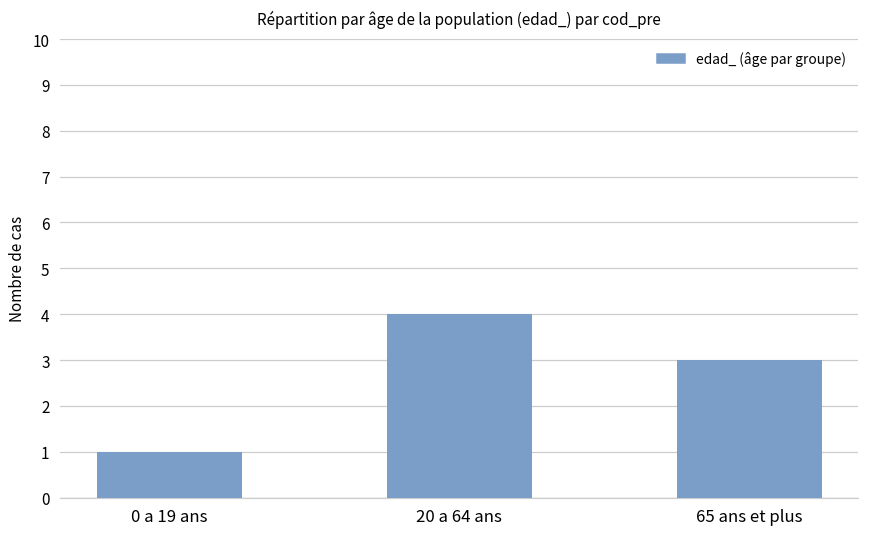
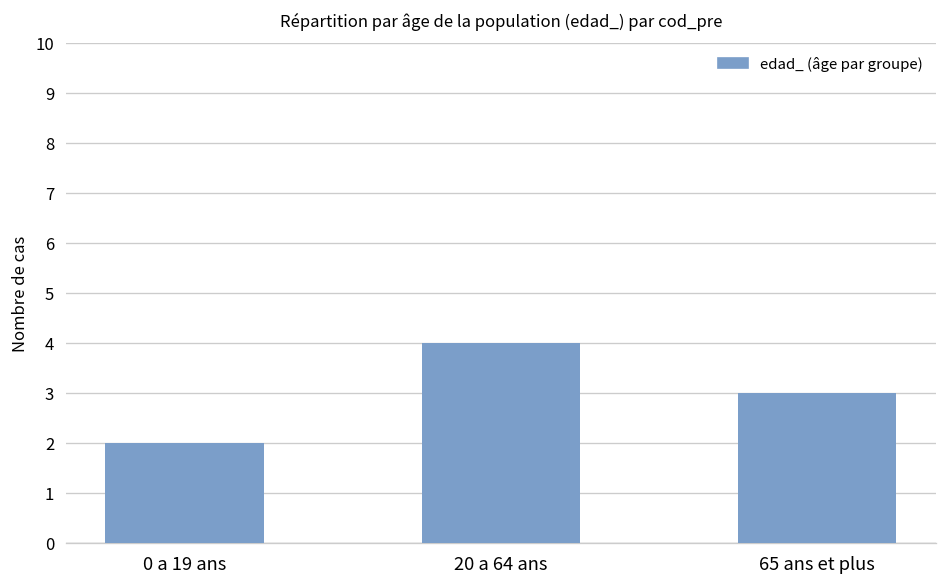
  {
-   "0 a 19 ans": 1,
+   "0 a 19 ans": 2,
    "20 a 64 ans": 4,
    "65 ans et plus": 3
  }
